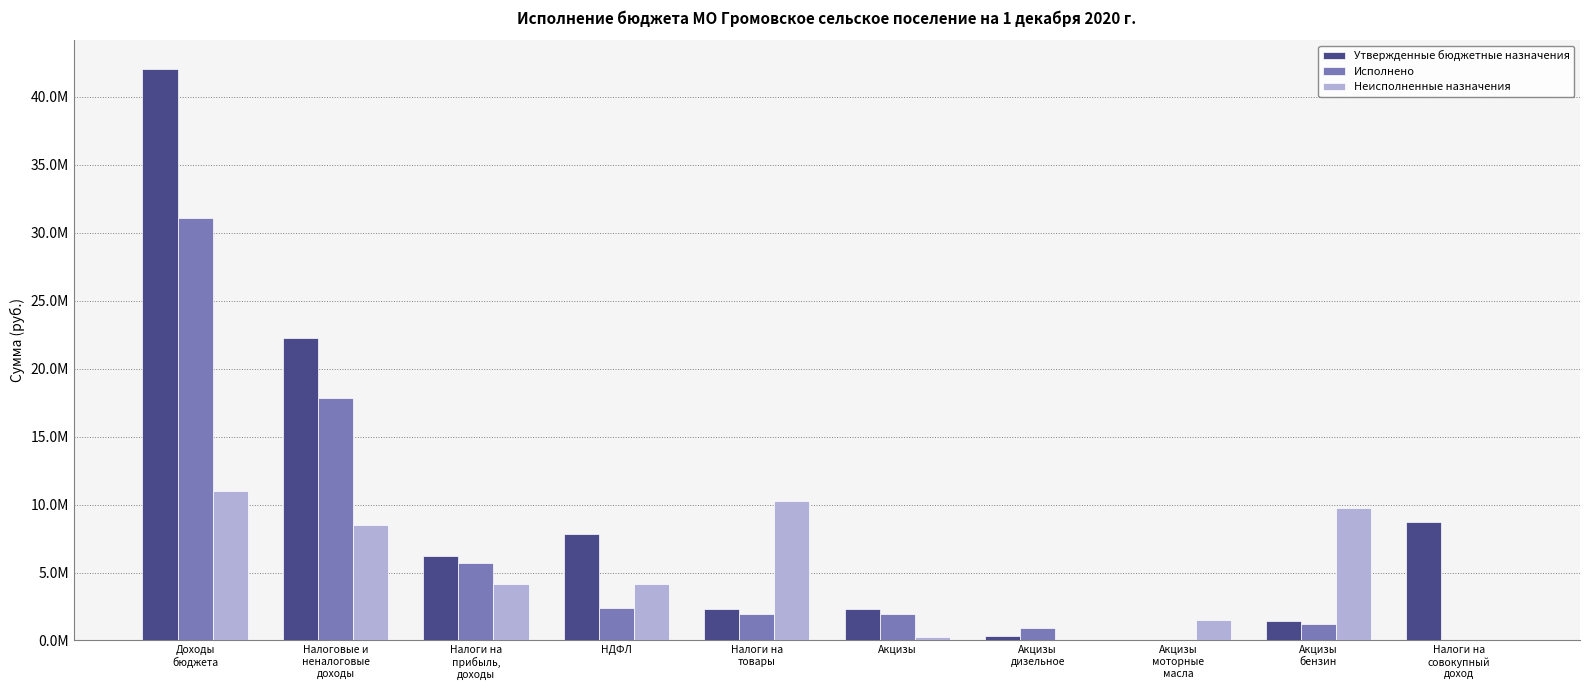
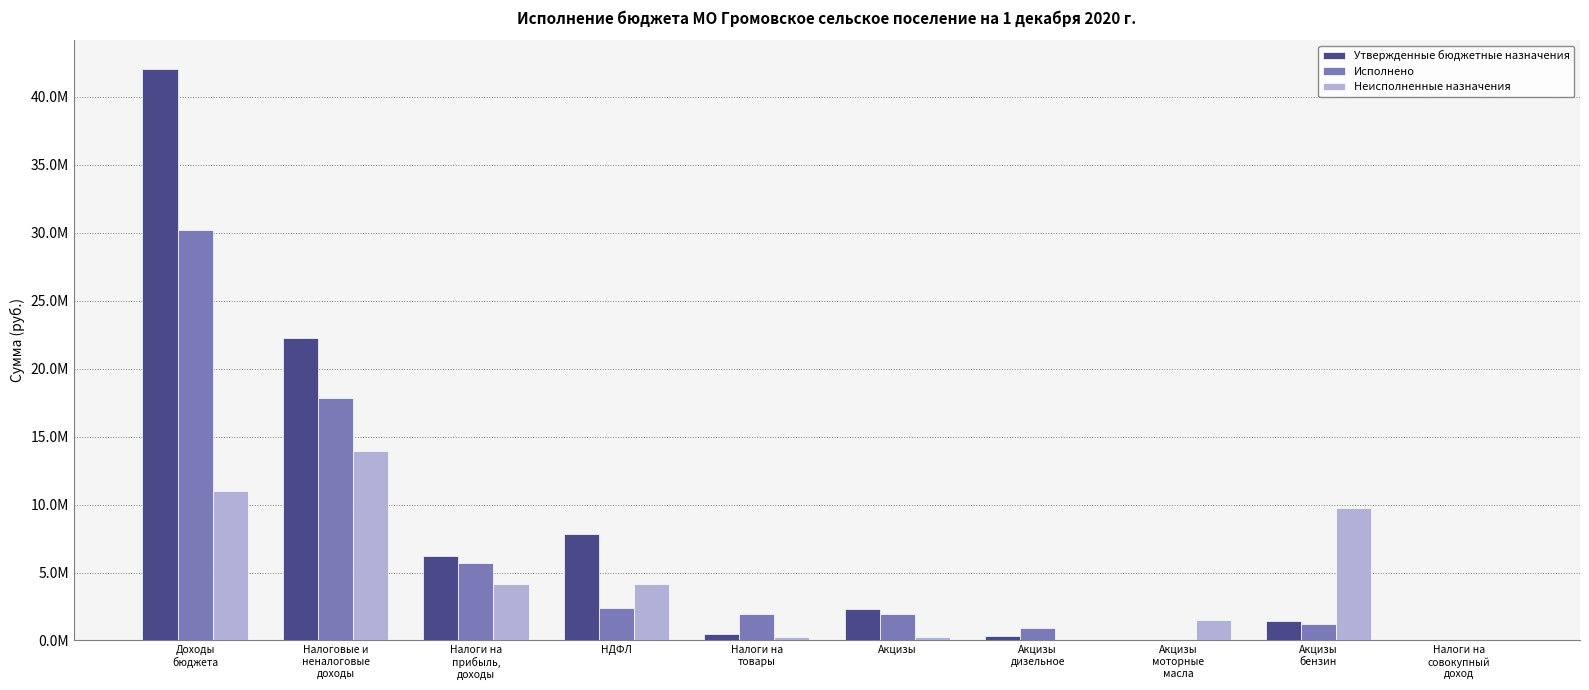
  {
    "Утвержденные бюджетные назначения": {
      "Доходы бюджета": 42100000,
      "Налоговые и неналоговые доходы": 22200000,
      "Налоги на прибыль, доходы": 6200000,
      "НДФЛ": 7900000,
-     "Налоги на товары": 2300000,
+     "Налоги на товары": 500000,
      "Акцизы": 2300000,
      "Акцизы дизельное": 300000,
      "Акцизы бензин": 1400000,
-     "Налоги на совокупный доход": 8700000
+     "Налоги на совокупный доход": 0
    },
    "Исполнено": {
-     "Доходы бюджета": 31100000,
+     "Доходы бюджета": 30200000,
      "Налоговые и неналоговые доходы": 17800000,
      "Налоги на прибыль, доходы": 5700000,
      "НДФЛ": 2400000,
      "Налоги на товары": 1900000,
      "Акцизы": 1900000,
      "Акцизы дизельное": 900000,
      "Акцизы бензин": 1200000
    },
    "Неисполненные назначения": {
      "Доходы бюджета": 11000000,
-     "Налоговые и неналоговые доходы": 8500000,
+     "Налоговые и неналоговые доходы": 13900000,
      "Налоги на прибыль, доходы": 4200000,
      "НДФЛ": 4200000,
-     "Налоги на товары": 10300000,
+     "Налоги на товары": 300000,
      "Акцизы": 300000,
      "Акцизы моторные масла": 1500000,
      "Акцизы бензин": 9700000
    }
  }
